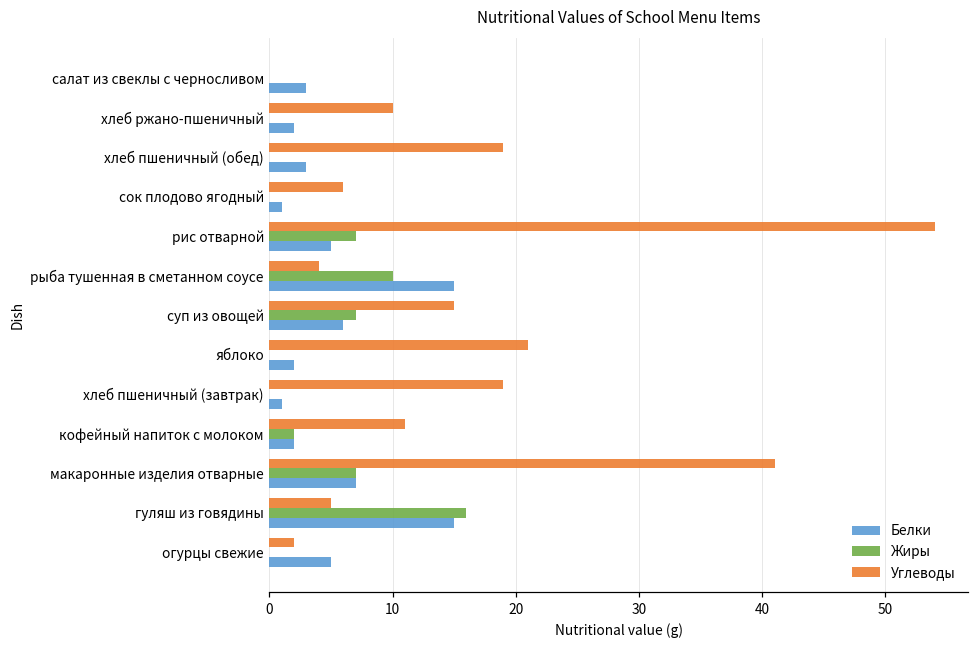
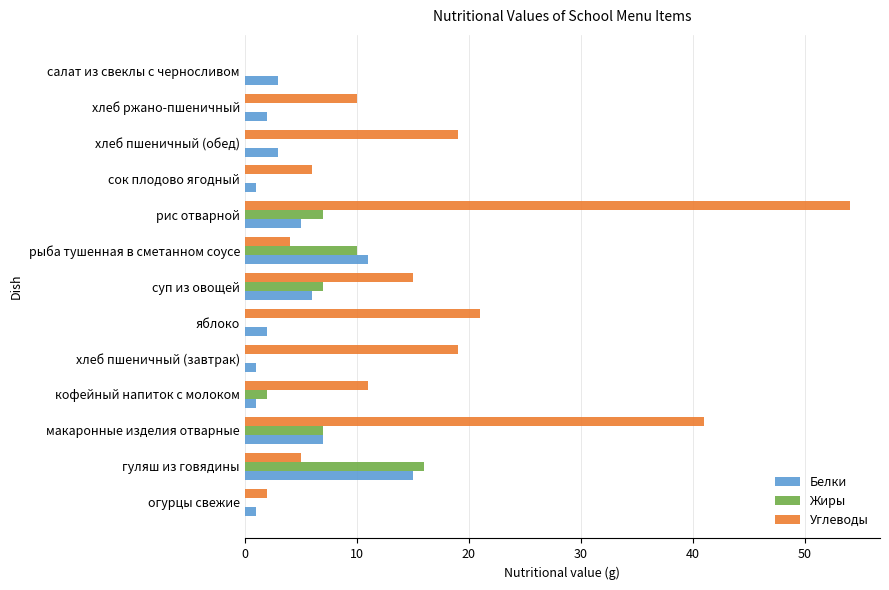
  {
    "Белки": {
      "салат из свеклы с черносливом": 3,
      "хлеб ржано-пшеничный": 2,
      "хлеб пшеничный (обед)": 3,
      "сок плодово ягодный": 1,
      "рис отварной": 5,
-     "рыба тушенная в сметанном соусе": 15,
+     "рыба тушенная в сметанном соусе": 11,
      "суп из овощей": 6,
      "яблоко": 2,
      "хлеб пшеничный (завтрак)": 1,
-     "кофейный напиток с молоком": 2,
+     "кофейный напиток с молоком": 1,
      "макаронные изделия отварные": 7,
      "гуляш из говядины": 15,
-     "огурцы свежие": 5
+     "огурцы свежие": 1
    },
    "Жиры": {
      "салат из свеклы с черносливом": 0,
      "хлеб ржано-пшеничный": 0,
      "хлеб пшеничный (обед)": 0,
      "сок плодово ягодный": 0,
      "рис отварной": 7,
      "рыба тушенная в сметанном соусе": 10,
      "суп из овощей": 7,
      "яблоко": 0,
      "хлеб пшеничный (завтрак)": 0,
      "кофейный напиток с молоком": 2,
      "макаронные изделия отварные": 7,
      "гуляш из говядины": 16,
      "огурцы свежие": 0
    },
    "Углеводы": {
      "салат из свеклы с черносливом": 0,
      "хлеб ржано-пшеничный": 10,
      "хлеб пшеничный (обед)": 19,
      "сок плодово ягодный": 6,
      "рис отварной": 54,
      "рыба тушенная в сметанном соусе": 4,
      "суп из овощей": 15,
      "яблоко": 21,
      "хлеб пшеничный (завтрак)": 19,
      "кофейный напиток с молоком": 11,
      "макаронные изделия отварные": 41,
      "гуляш из говядины": 5,
      "огурцы свежие": 2
    }
  }
